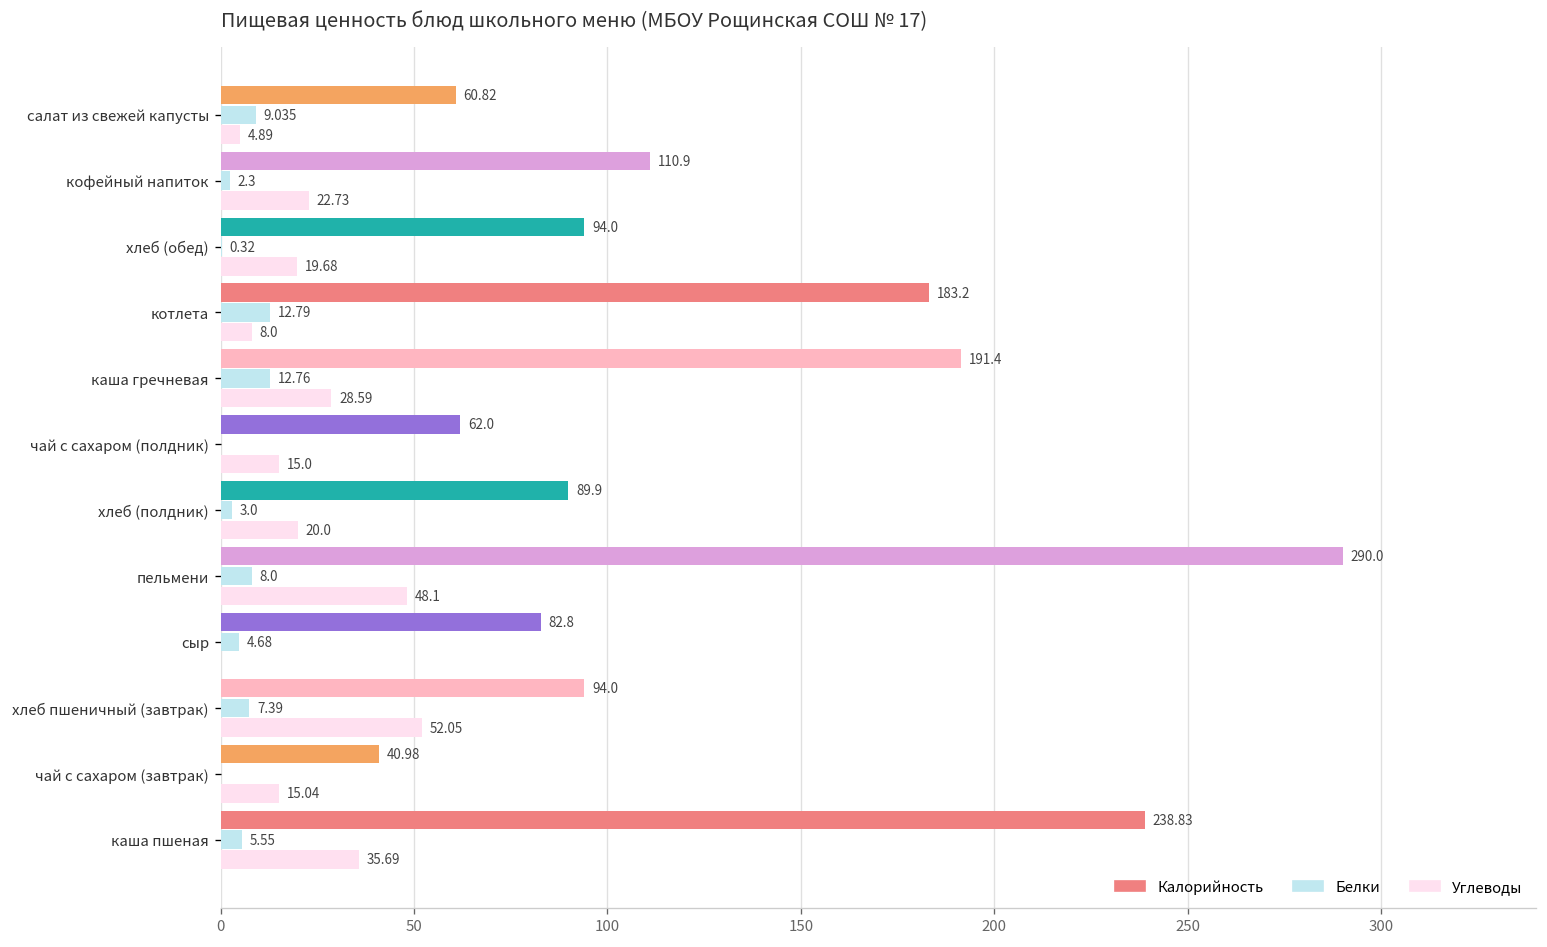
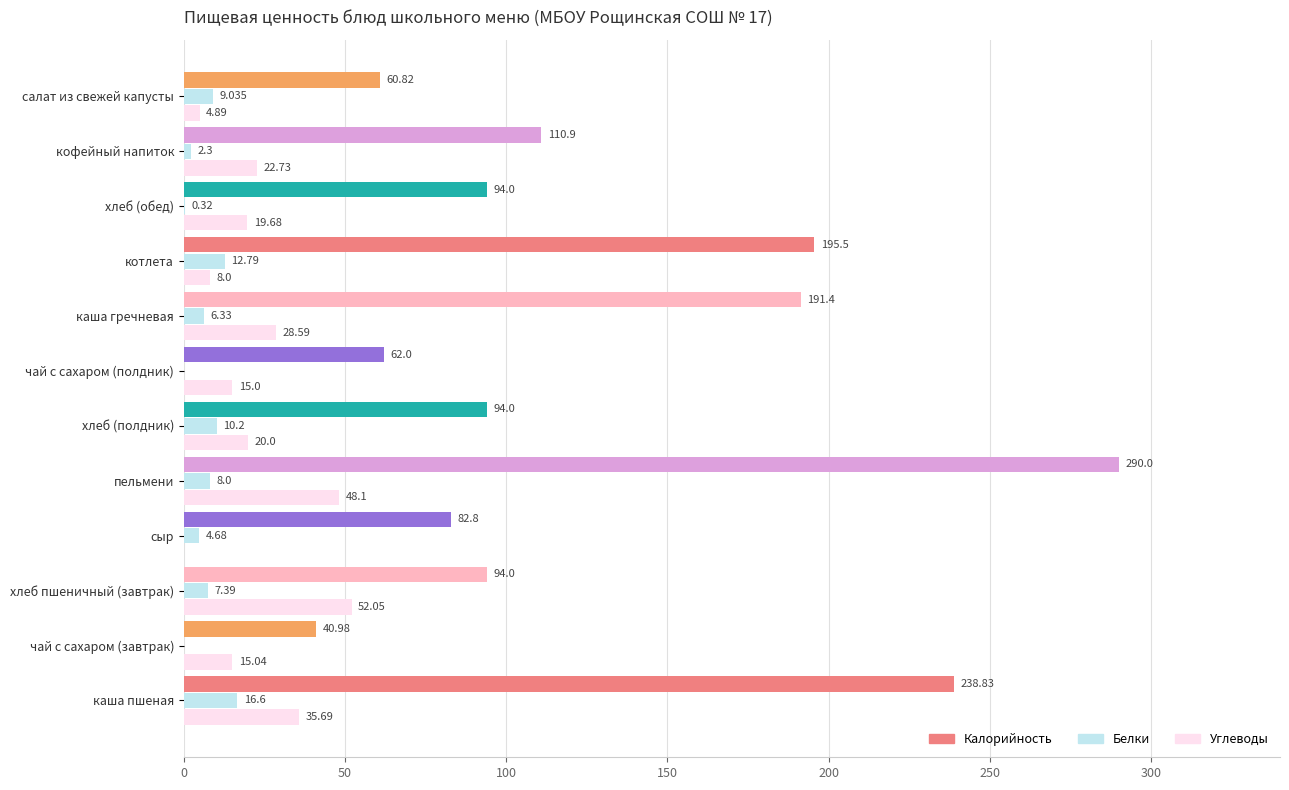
  {
    "Калорийность": {
      "салат из свежей капусты": 60.82,
      "кофейный напиток": 110.9,
      "хлеб (обед)": 94.0,
-     "котлета": 183.2,
+     "котлета": 195.5,
      "каша гречневая": 191.4,
      "чай с сахаром (полдник)": 62.0,
-     "хлеб (полдник)": 89.9,
+     "хлеб (полдник)": 94.0,
      "пельмени": 290.0,
      "сыр": 82.8,
      "хлеб пшеничный (завтрак)": 94.0,
      "чай с сахаром (завтрак)": 40.98,
      "каша пшеная": 238.83
    },
    "Белки": {
      "салат из свежей капусты": 9.035,
      "кофейный напиток": 2.3,
      "хлеб (обед)": 0.32,
      "котлета": 12.79,
-     "каша гречневая": 12.76,
-     "хлеб (полдник)": 3.0,
+     "каша гречневая": 6.33,
+     "хлеб (полдник)": 10.2,
      "пельмени": 8.0,
      "сыр": 4.68,
      "хлеб пшеничный (завтрак)": 7.39,
-     "каша пшеная": 5.55
+     "каша пшеная": 16.6
    },
    "Углеводы": {
      "салат из свежей капусты": 4.89,
      "кофейный напиток": 22.73,
      "хлеб (обед)": 19.68,
      "котлета": 8.0,
      "каша гречневая": 28.59,
      "чай с сахаром (полдник)": 15.0,
      "хлеб (полдник)": 20.0,
      "пельмени": 48.1,
      "хлеб пшеничный (завтрак)": 52.05,
      "чай с сахаром (завтрак)": 15.04,
      "каша пшеная": 35.69
    }
  }
